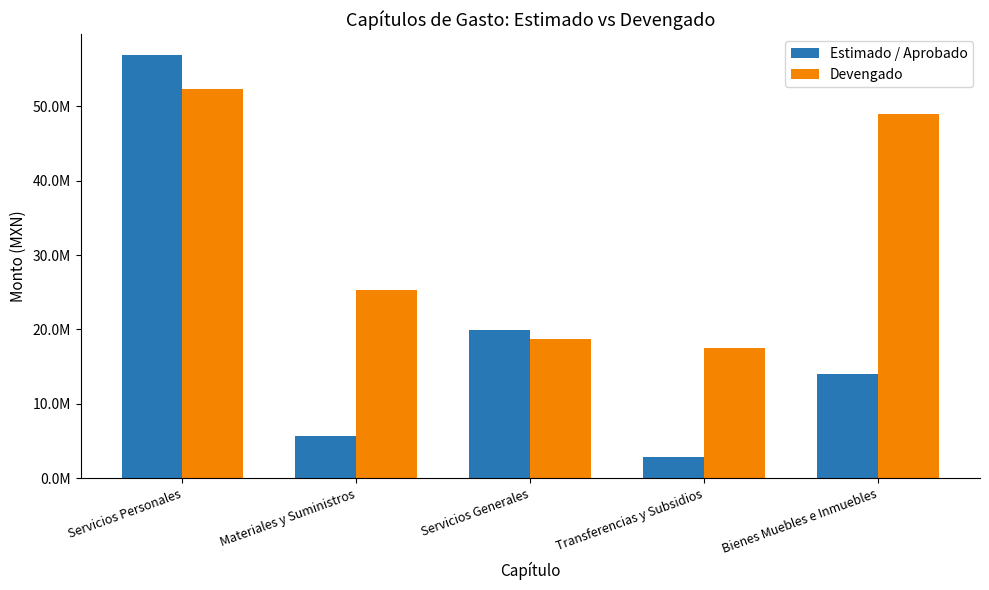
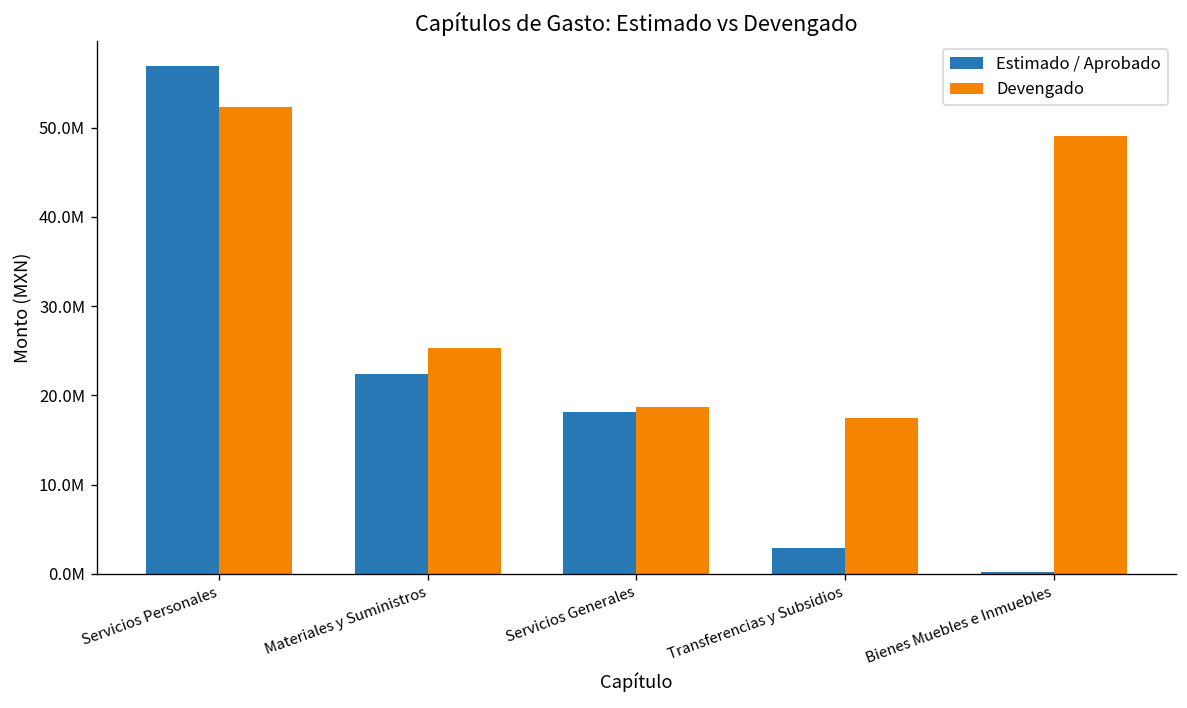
  {
    "Estimado / Aprobado": {
      "Servicios Personales": 57000000,
-     "Materiales y Suministros": 6000000,
-     "Servicios Generales": 20000000,
+     "Materiales y Suministros": 22000000,
+     "Servicios Generales": 18000000,
      "Transferencias y Subsidios": 3000000,
-     "Bienes Muebles e Inmuebles": 14000000
+     "Bienes Muebles e Inmuebles": 0
    },
    "Devengado": {
      "Servicios Personales": 52000000,
      "Materiales y Suministros": 25000000,
      "Servicios Generales": 19000000,
      "Transferencias y Subsidios": 17000000,
      "Bienes Muebles e Inmuebles": 49000000
    }
  }
